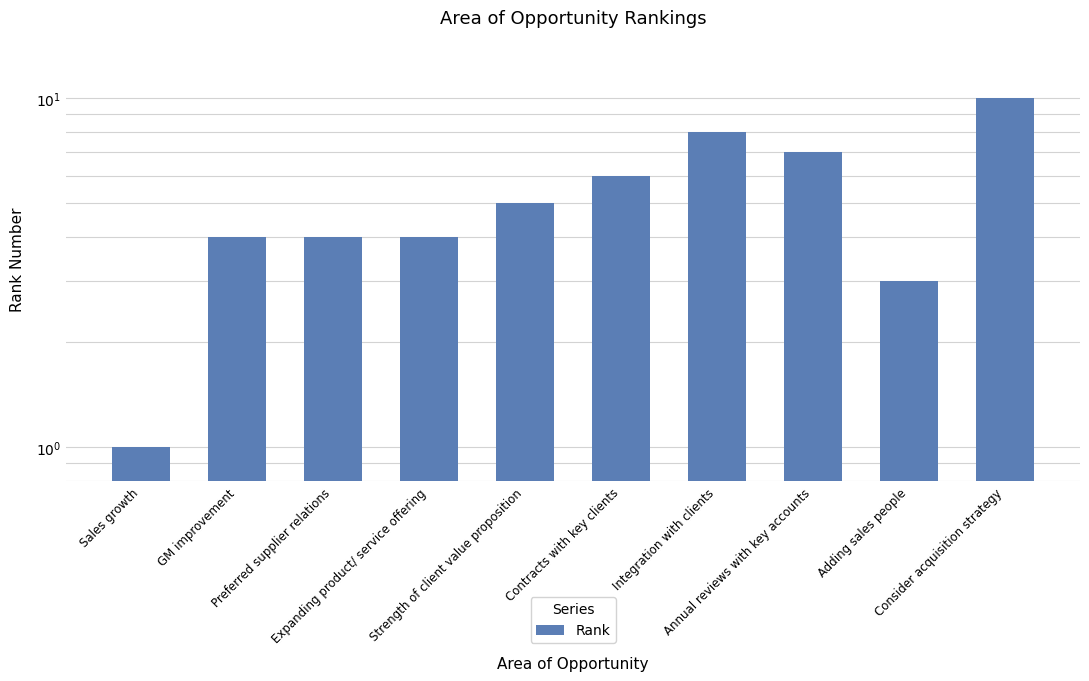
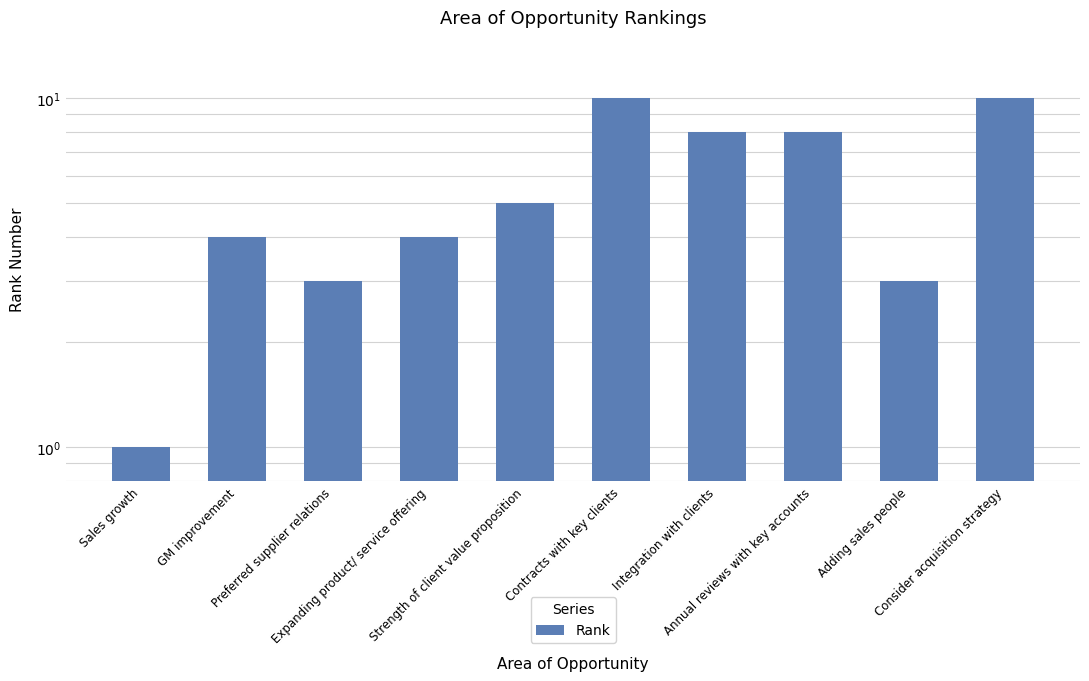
  {
    "Sales growth": 1,
    "GM improvement": 4,
-   "Preferred supplier relations": 4,
+   "Preferred supplier relations": 3,
    "Expanding product/ service offering": 4,
    "Strength of client value proposition": 5,
-   "Contracts with key clients": 6,
+   "Contracts with key clients": 10,
    "Integration with clients": 8,
-   "Annual reviews with key accounts": 7,
+   "Annual reviews with key accounts": 8,
    "Adding sales people": 3,
    "Consider acquisition strategy": 10
  }
